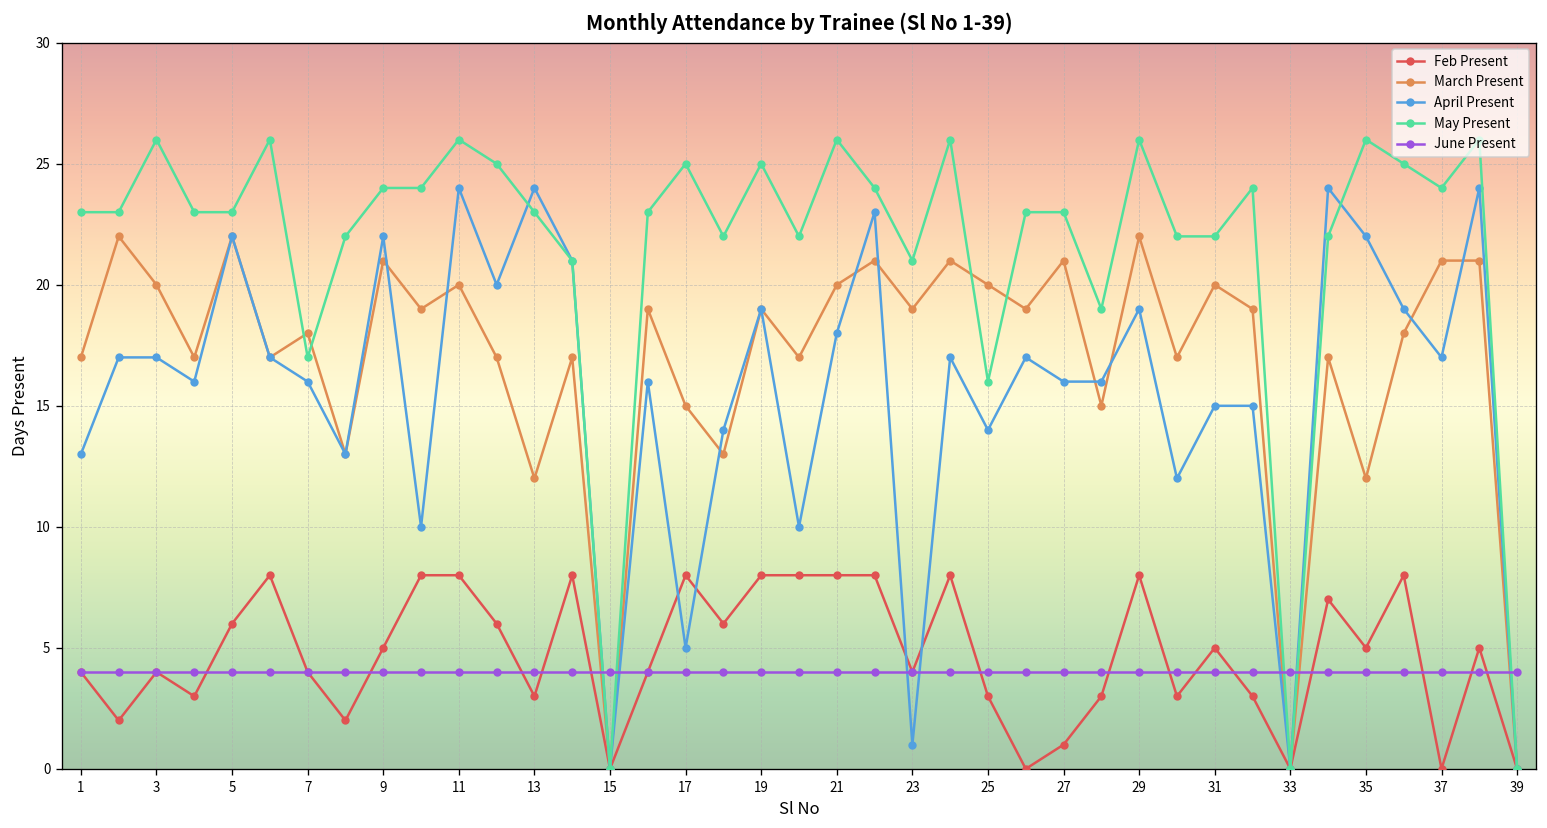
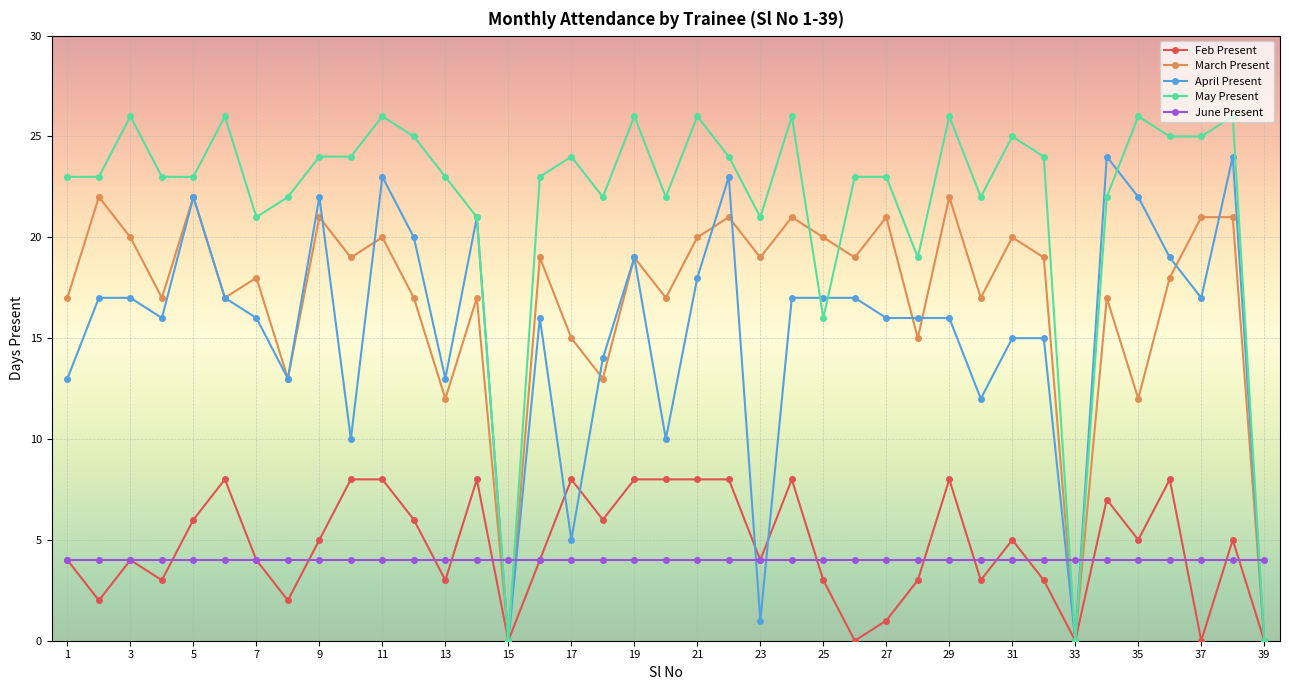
  {
    "April Present": {
      "1": 13,
      "3": 17,
      "7": 16,
      "9": 22,
-     "11": 24,
-     "13": 24,
+     "11": 23,
+     "13": 13,
      "17": 5,
      "21": 18,
      "23": 1,
-     "25": 14,
+     "25": 17,
      "27": 16,
-     "29": 19,
+     "29": 16,
      "31": 15,
      "35": 22,
      "37": 17
    },
    "May Present": {
      "1": 23,
      "3": 26,
      "5": 23,
-     "7": 17,
+     "7": 21,
      "9": 24,
      "11": 26,
      "13": 23,
-     "17": 25,
-     "19": 25,
+     "17": 24,
+     "19": 26,
      "21": 26,
      "23": 21,
      "25": 16,
      "27": 23,
      "29": 26,
-     "31": 22,
+     "31": 25,
      "35": 26,
-     "37": 24
+     "37": 25
    },
    "June Present": {
      "5": 4,
      "9": 4,
      "11": 4,
      "13": 4,
      "15": 4,
      "17": 4,
      "19": 4,
      "21": 4,
      "25": 4,
      "27": 4,
      "29": 4,
      "31": 4,
      "33": 4,
      "35": 4,
      "37": 4,
      "39": 4
    }
  }
